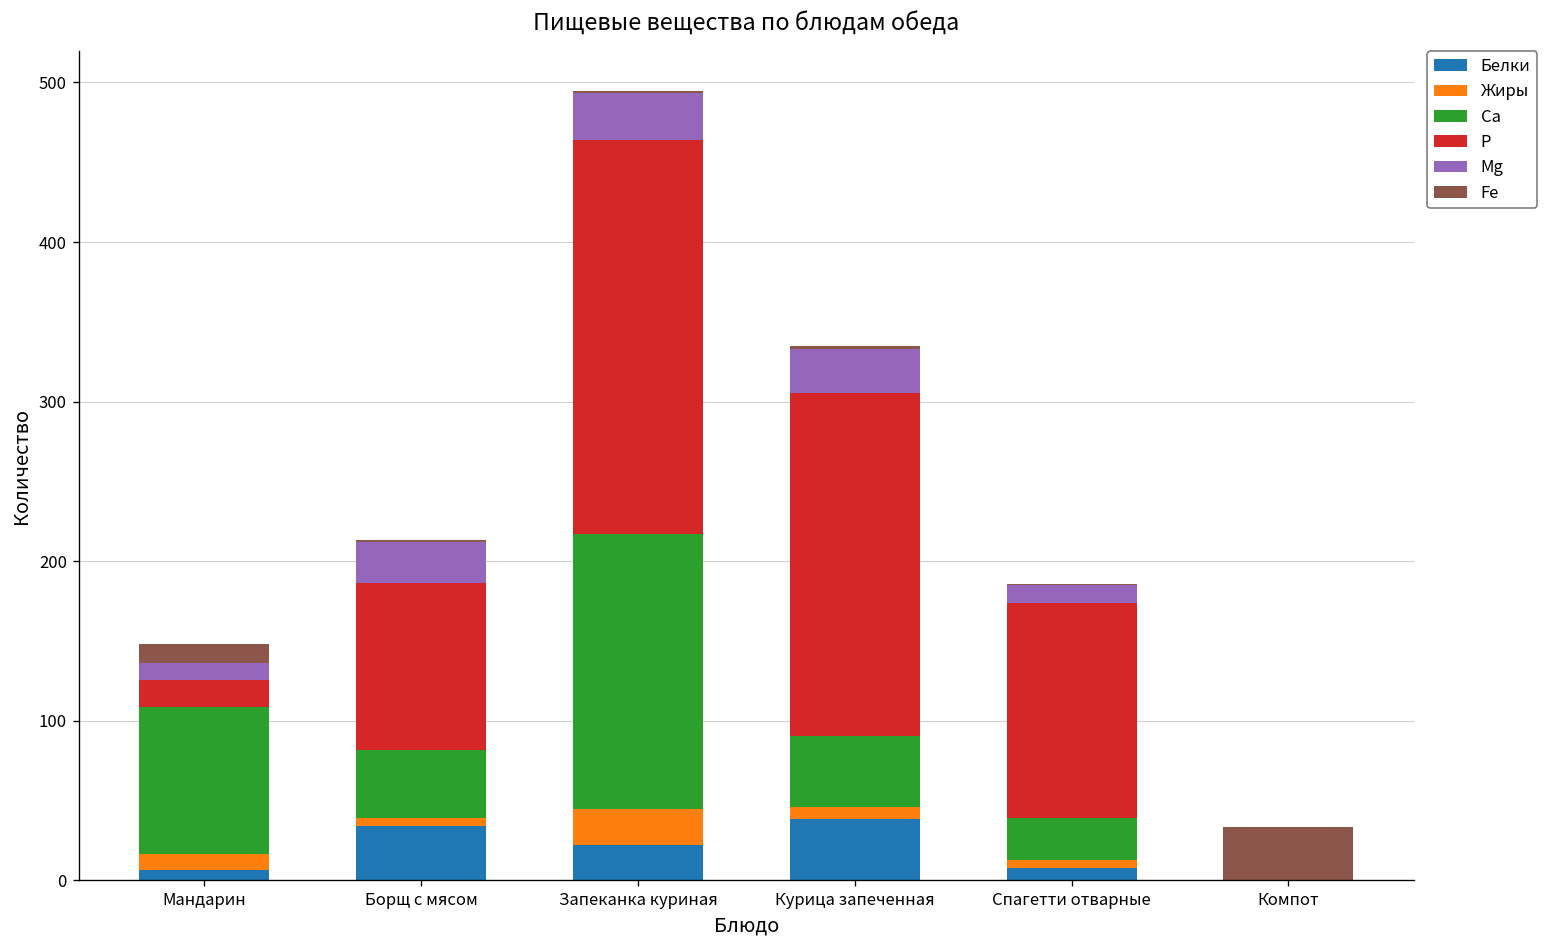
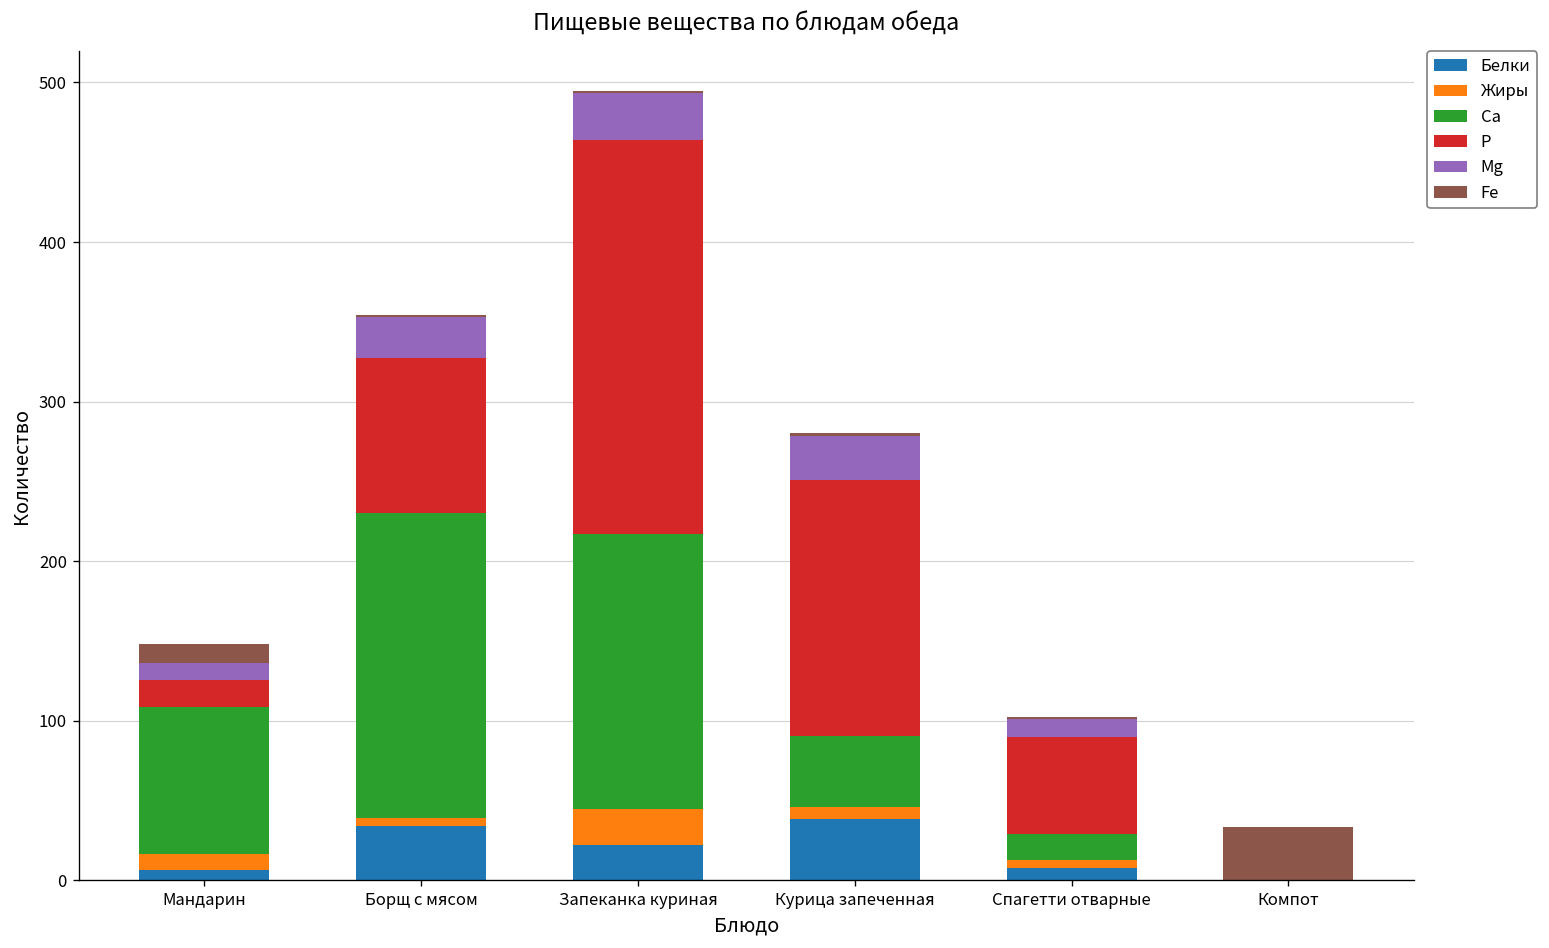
  {
    "Белки": {
      "Мандарин": 7,
      "Борщ с мясом": 34,
      "Запеканка куриная": 22,
      "Курица запеченная": 38,
      "Спагетти отварные": 8
    },
    "Жиры": {
      "Мандарин": 10,
      "Борщ с мясом": 5,
      "Запеканка куриная": 23,
      "Курица запеченная": 7,
      "Спагетти отварные": 5,
      "Компот": 0
    },
    "Ca": {
      "Мандарин": 92,
-     "Борщ с мясом": 42,
+     "Борщ с мясом": 191,
      "Запеканка куриная": 172,
      "Курица запеченная": 45,
-     "Спагетти отварные": 26
+     "Спагетти отварные": 16
    },
    "P": {
      "Мандарин": 17,
-     "Борщ с мясом": 105,
+     "Борщ с мясом": 97,
      "Запеканка куриная": 247,
-     "Курица запеченная": 215,
-     "Спагетти отварные": 135,
+     "Курица запеченная": 160,
+     "Спагетти отварные": 61,
      "Компот": 0
    },
    "Mg": {
      "Мандарин": 11,
      "Борщ с мясом": 25,
      "Запеканка куриная": 29,
      "Курица запеченная": 28,
      "Спагетти отварные": 11,
      "Компот": 0
    },
    "Fe": {
      "Мандарин": 12,
      "Компот": 33
    }
  }
